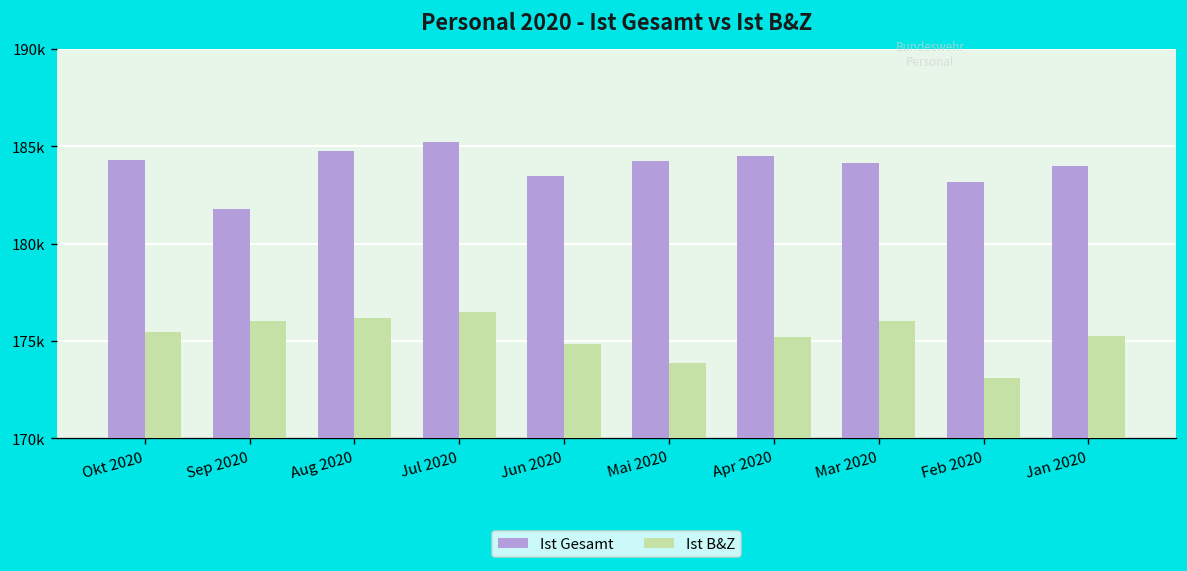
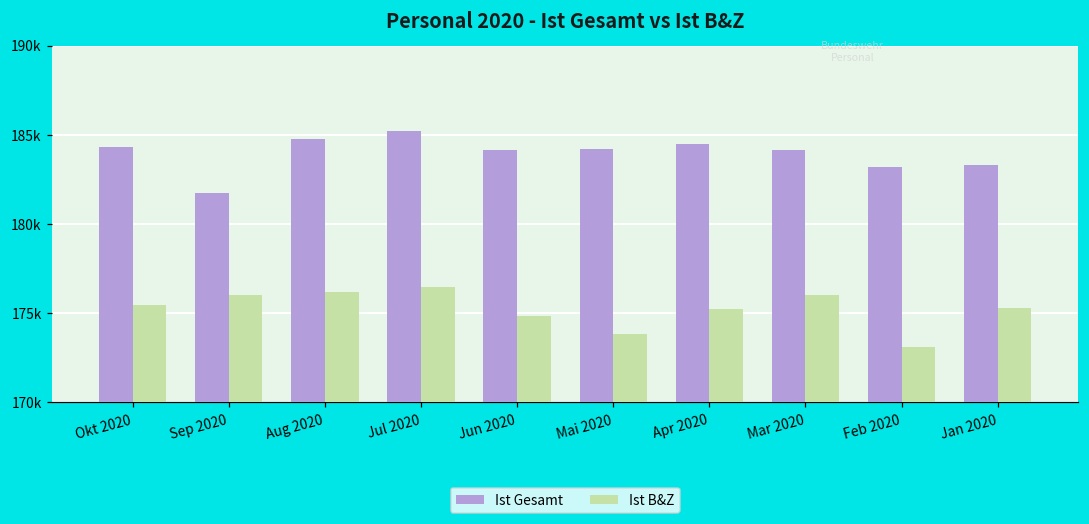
  {
    "Ist Gesamt": {
      "Okt 2020": 184300,
      "Sep 2020": 181800,
      "Aug 2020": 184800,
      "Jul 2020": 185200,
-     "Jun 2020": 183500,
+     "Jun 2020": 184100,
      "Mai 2020": 184200,
      "Apr 2020": 184500,
      "Mar 2020": 184200,
      "Feb 2020": 183200,
-     "Jan 2020": 184000
+     "Jan 2020": 183300
    },
    "Ist B&Z": {
      "Okt 2020": 175500,
      "Sep 2020": 176000,
      "Aug 2020": 176200,
      "Jul 2020": 176500,
      "Jun 2020": 174800,
      "Mai 2020": 173900,
      "Apr 2020": 175200,
      "Mar 2020": 176000,
      "Feb 2020": 173100,
      "Jan 2020": 175300
    }
  }
